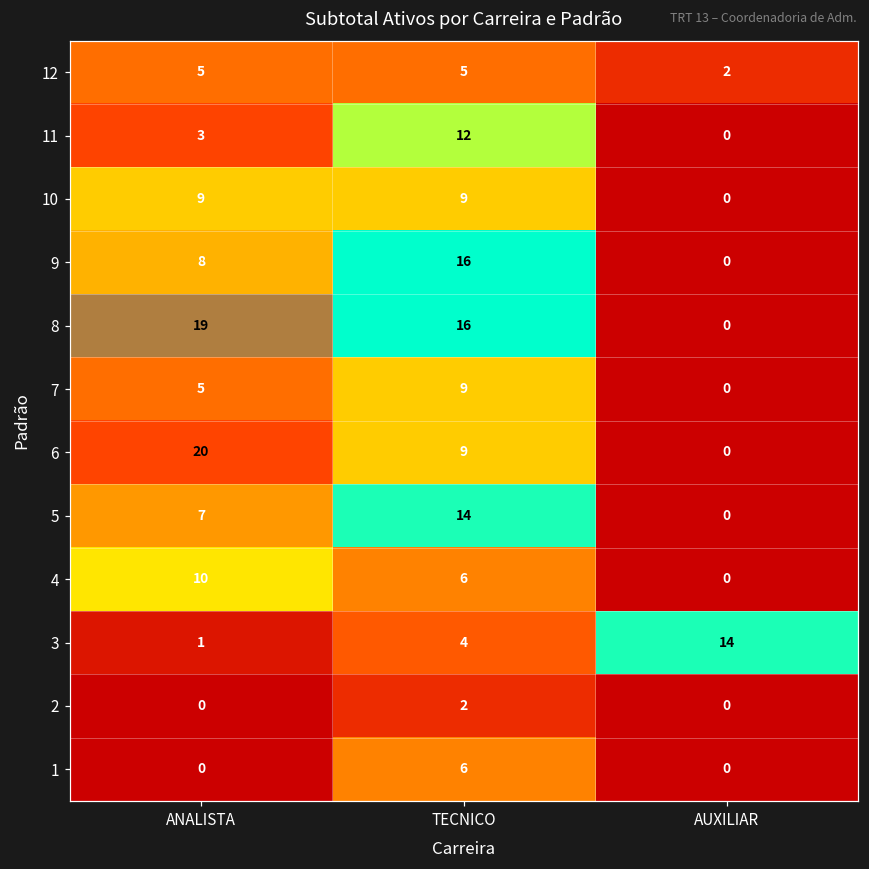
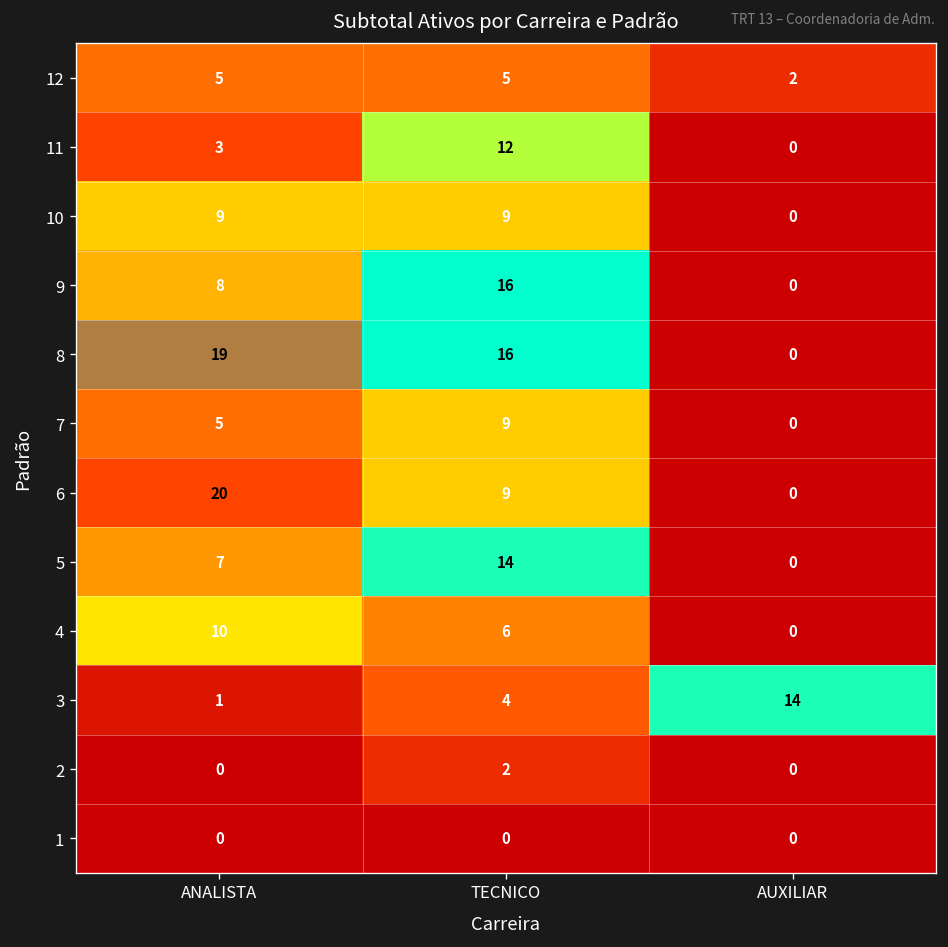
  {
    "12": {
      "ANALISTA": 5,
      "TECNICO": 5,
      "AUXILIAR": 2
    },
    "11": {
      "ANALISTA": 3,
      "TECNICO": 12,
      "AUXILIAR": 0
    },
    "10": {
      "ANALISTA": 9,
      "TECNICO": 9,
      "AUXILIAR": 0
    },
    "9": {
      "ANALISTA": 8,
      "TECNICO": 16,
      "AUXILIAR": 0
    },
    "8": {
      "ANALISTA": 19,
      "TECNICO": 16,
      "AUXILIAR": 0
    },
    "7": {
      "ANALISTA": 5,
      "TECNICO": 9,
      "AUXILIAR": 0
    },
    "6": {
      "ANALISTA": 20,
      "TECNICO": 9,
      "AUXILIAR": 0
    },
    "5": {
      "ANALISTA": 7,
      "TECNICO": 14,
      "AUXILIAR": 0
    },
    "4": {
      "ANALISTA": 10,
      "TECNICO": 6,
      "AUXILIAR": 0
    },
    "3": {
      "ANALISTA": 1,
      "TECNICO": 4,
      "AUXILIAR": 14
    },
    "2": {
      "ANALISTA": 0,
      "TECNICO": 2,
      "AUXILIAR": 0
    },
    "1": {
      "ANALISTA": 0,
-     "TECNICO": 6,
+     "TECNICO": 0,
      "AUXILIAR": 0
    }
  }
